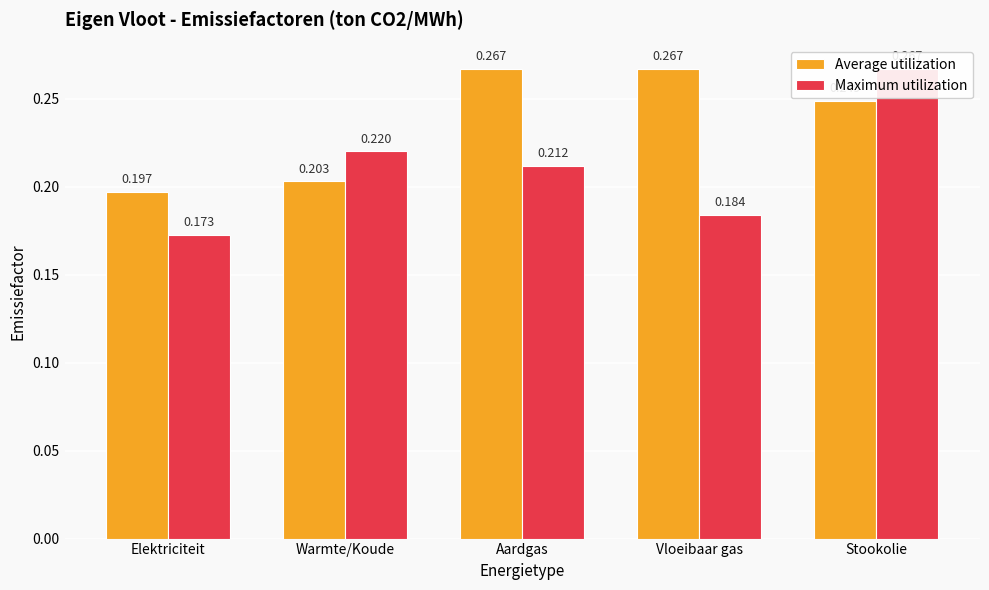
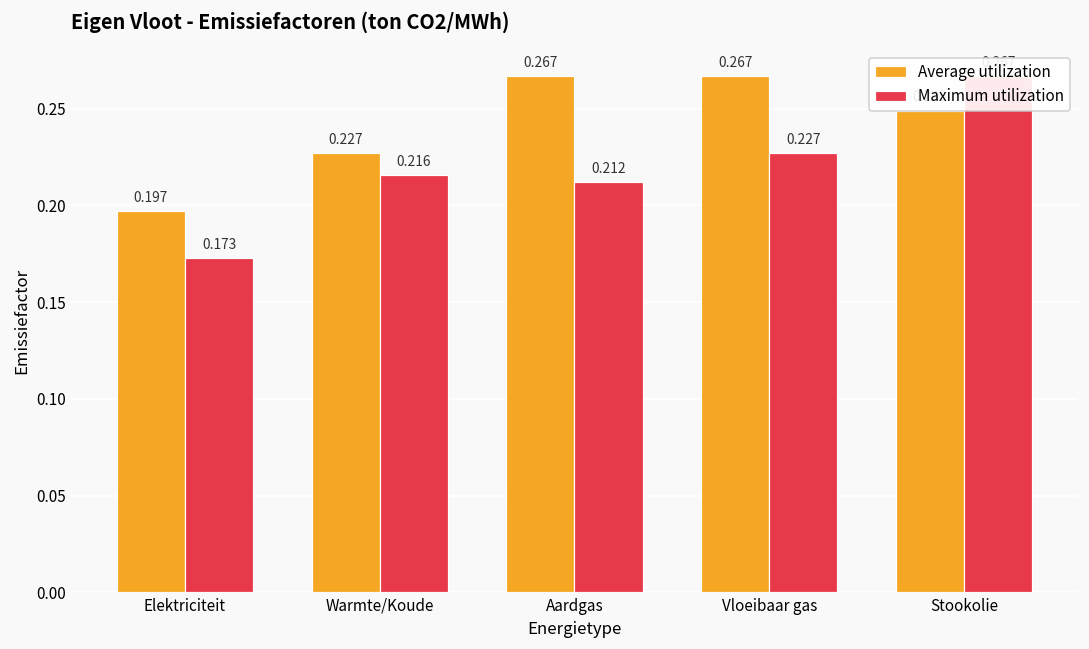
  {
    "Average utilization": {
      "Elektriciteit": 0.197,
-     "Warmte/Koude": 0.203,
+     "Warmte/Koude": 0.227,
      "Aardgas": 0.267,
      "Vloeibaar gas": 0.267
    },
    "Maximum utilization": {
      "Elektriciteit": 0.173,
-     "Warmte/Koude": 0.220,
+     "Warmte/Koude": 0.216,
      "Aardgas": 0.212,
-     "Vloeibaar gas": 0.184
+     "Vloeibaar gas": 0.227
    }
  }
